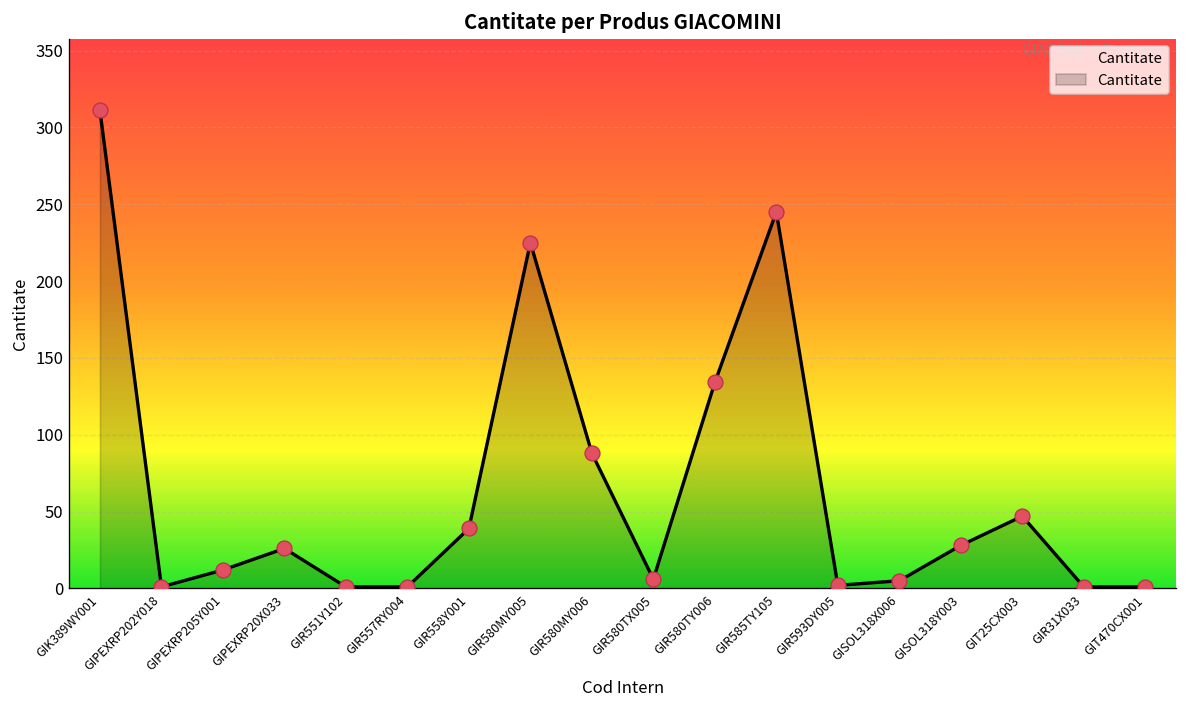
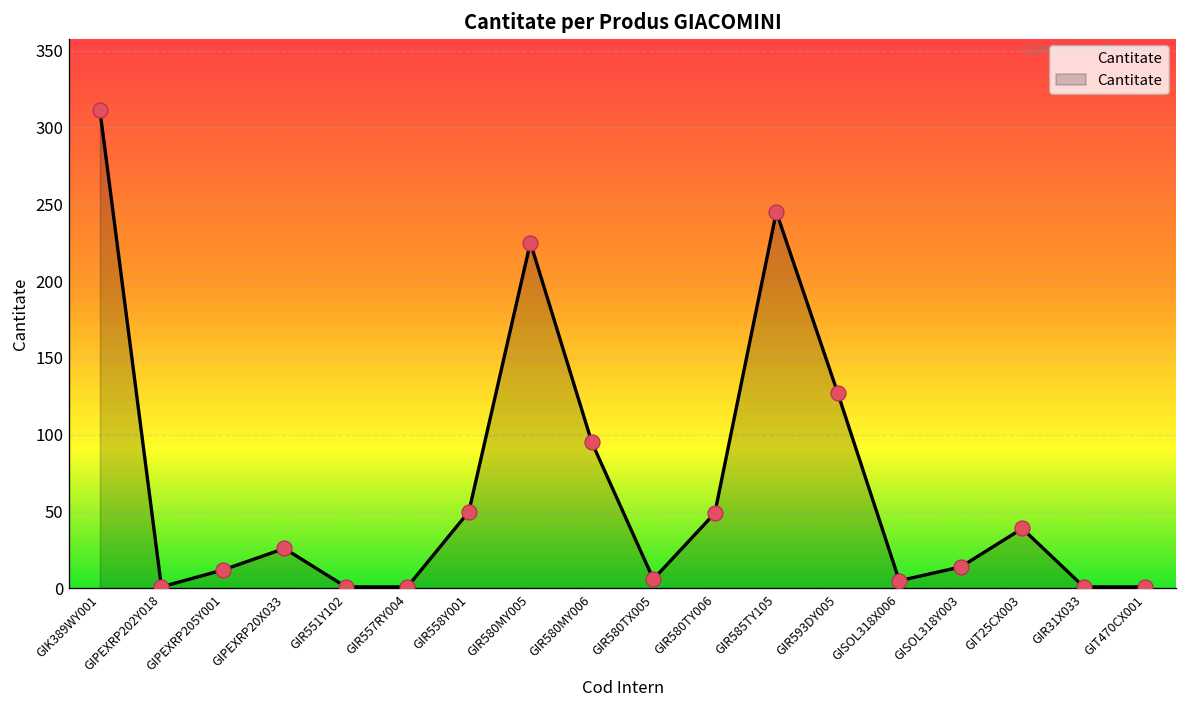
  {
    "GIK389WY001": 311,
    "GIPEXRP202Y018": 1,
    "GIPEXRP205Y001": 12,
    "GIPEXRP20X033": 26,
    "GIR551Y102": 1,
    "GIR557RY004": 1,
-   "GIR558Y001": 39,
+   "GIR558Y001": 50,
    "GIR580MY005": 225,
-   "GIR580MY006": 88,
+   "GIR580MY006": 95,
    "GIR580TX005": 6,
-   "GIR580TY006": 134,
+   "GIR580TY006": 49,
    "GIR585TY105": 245,
-   "GIR593DY005": 2,
+   "GIR593DY005": 127,
    "GISOL318X006": 5,
-   "GISOL318Y003": 28,
-   "GIT25CX003": 47,
+   "GISOL318Y003": 14,
+   "GIT25CX003": 39,
    "GIR31X033": 1,
    "GIT470CX001": 1
  }
